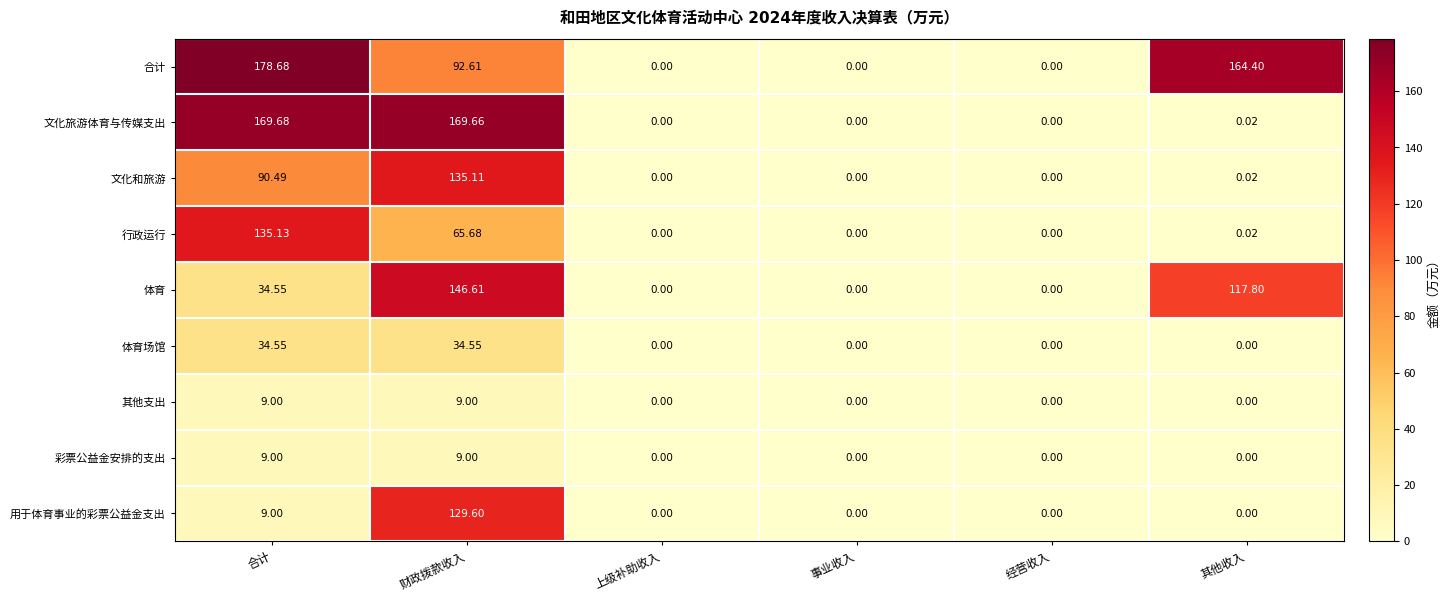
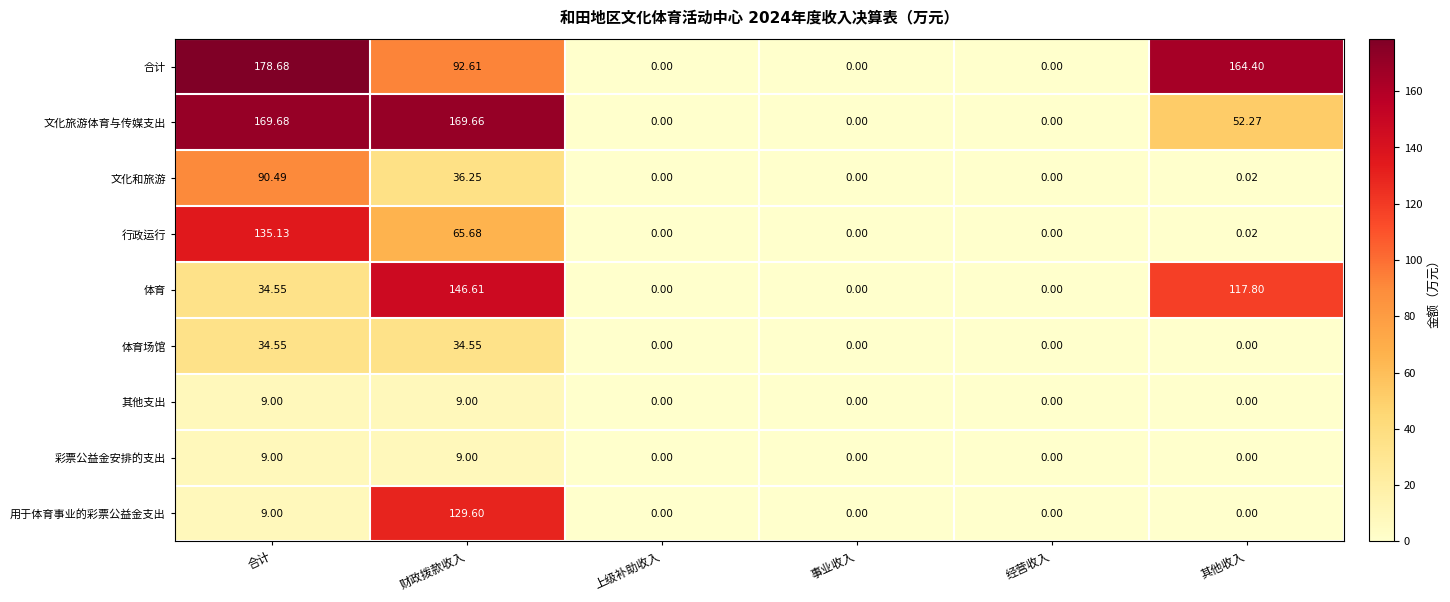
  {
    "合计": {
      "合计": 178.68,
      "财政拨款收入": 92.61,
      "上级补助收入": 0.00,
      "事业收入": 0.00,
      "经营收入": 0.00,
      "其他收入": 164.40
    },
    "文化旅游体育与传媒支出": {
      "合计": 169.68,
      "财政拨款收入": 169.66,
      "上级补助收入": 0.00,
      "事业收入": 0.00,
      "经营收入": 0.00,
-     "其他收入": 0.02
+     "其他收入": 52.27
    },
    "文化和旅游": {
      "合计": 90.49,
-     "财政拨款收入": 135.11,
+     "财政拨款收入": 36.25,
      "上级补助收入": 0.00,
      "事业收入": 0.00,
      "经营收入": 0.00,
      "其他收入": 0.02
    },
    "行政运行": {
      "合计": 135.13,
      "财政拨款收入": 65.68,
      "上级补助收入": 0.00,
      "事业收入": 0.00,
      "经营收入": 0.00,
      "其他收入": 0.02
    },
    "体育": {
      "合计": 34.55,
      "财政拨款收入": 146.61,
      "上级补助收入": 0.00,
      "事业收入": 0.00,
      "经营收入": 0.00,
      "其他收入": 117.80
    },
    "体育场馆": {
      "合计": 34.55,
      "财政拨款收入": 34.55,
      "上级补助收入": 0.00,
      "事业收入": 0.00,
      "经营收入": 0.00,
      "其他收入": 0.00
    },
    "其他支出": {
      "合计": 9.00,
      "财政拨款收入": 9.00,
      "上级补助收入": 0.00,
      "事业收入": 0.00,
      "经营收入": 0.00,
      "其他收入": 0.00
    },
    "彩票公益金安排的支出": {
      "合计": 9.00,
      "财政拨款收入": 9.00,
      "上级补助收入": 0.00,
      "事业收入": 0.00,
      "经营收入": 0.00,
      "其他收入": 0.00
    },
    "用于体育事业的彩票公益金支出": {
      "合计": 9.00,
      "财政拨款收入": 129.60,
      "上级补助收入": 0.00,
      "事业收入": 0.00,
      "经营收入": 0.00,
      "其他收入": 0.00
    }
  }
